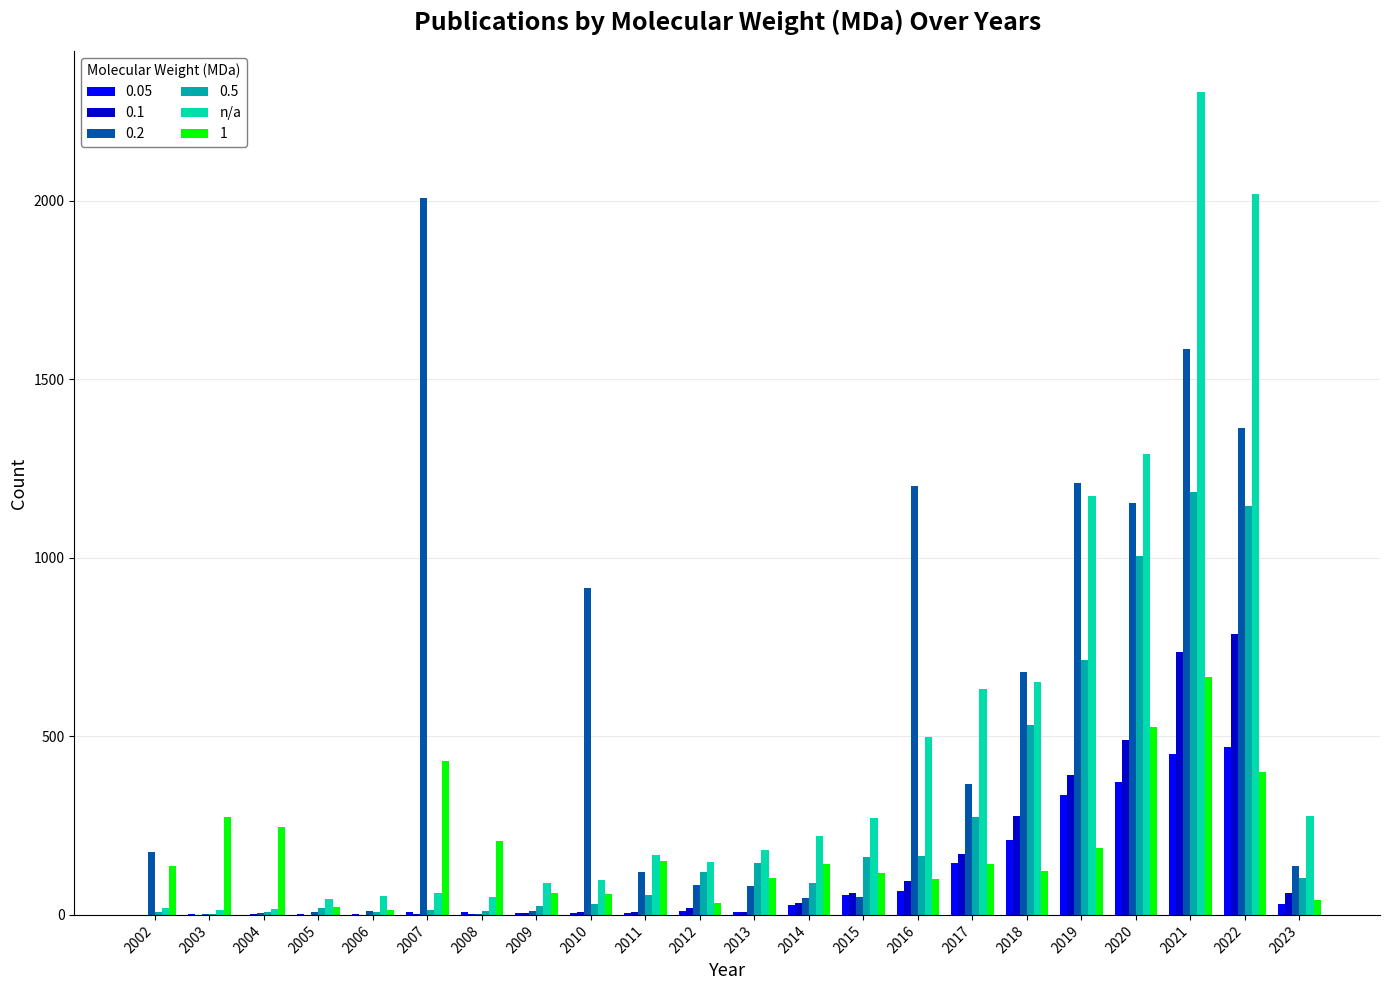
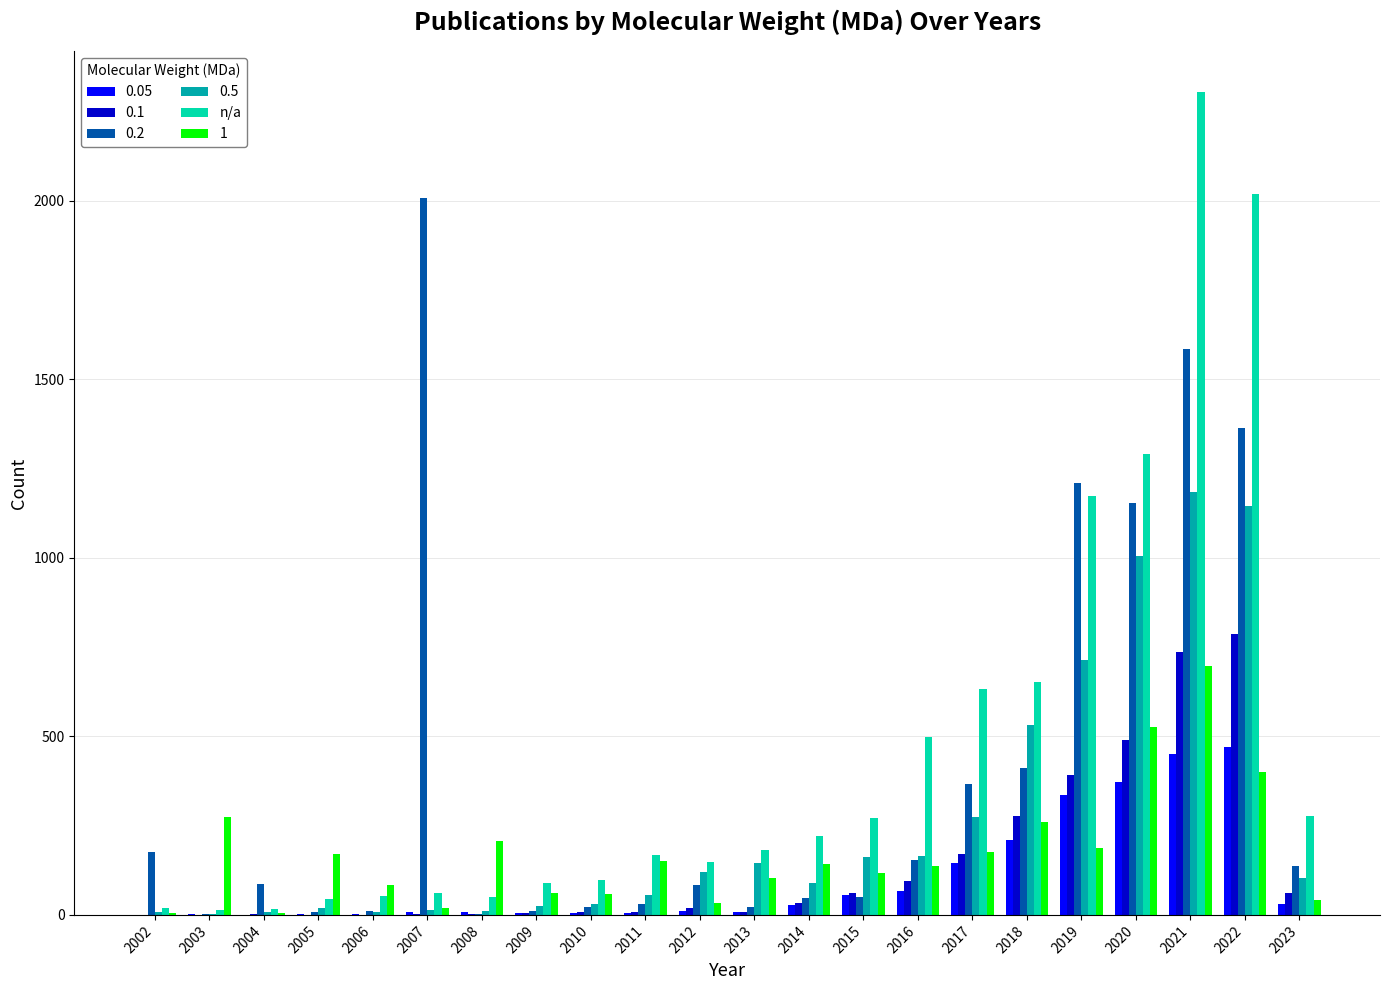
  {
    "0.2": {
      "2002": 180,
-     "2004": 10,
+     "2004": 90,
      "2006": 10,
      "2007": 2010,
      "2009": 10,
-     "2010": 920,
-     "2011": 120,
+     "2010": 20,
+     "2011": 30,
      "2012": 80,
-     "2013": 80,
+     "2013": 20,
      "2014": 50,
      "2015": 50,
-     "2016": 1200,
+     "2016": 160,
      "2017": 370,
-     "2018": 680,
+     "2018": 410,
      "2019": 1210,
      "2020": 1150,
      "2021": 1580,
      "2022": 1370,
      "2023": 140
    },
    "1": {
-     "2002": 140,
+     "2002": 10,
      "2003": 280,
-     "2004": 250,
-     "2005": 20,
-     "2006": 10,
-     "2007": 430,
+     "2004": 10,
+     "2005": 170,
+     "2006": 80,
+     "2007": 20,
      "2008": 210,
      "2009": 60,
      "2010": 60,
      "2011": 150,
      "2012": 30,
      "2013": 100,
      "2014": 140,
      "2015": 120,
-     "2016": 100,
-     "2017": 140,
-     "2018": 120,
+     "2016": 140,
+     "2017": 180,
+     "2018": 260,
      "2019": 190,
      "2020": 530,
-     "2021": 670,
+     "2021": 700,
      "2022": 400,
      "2023": 40
    }
  }
